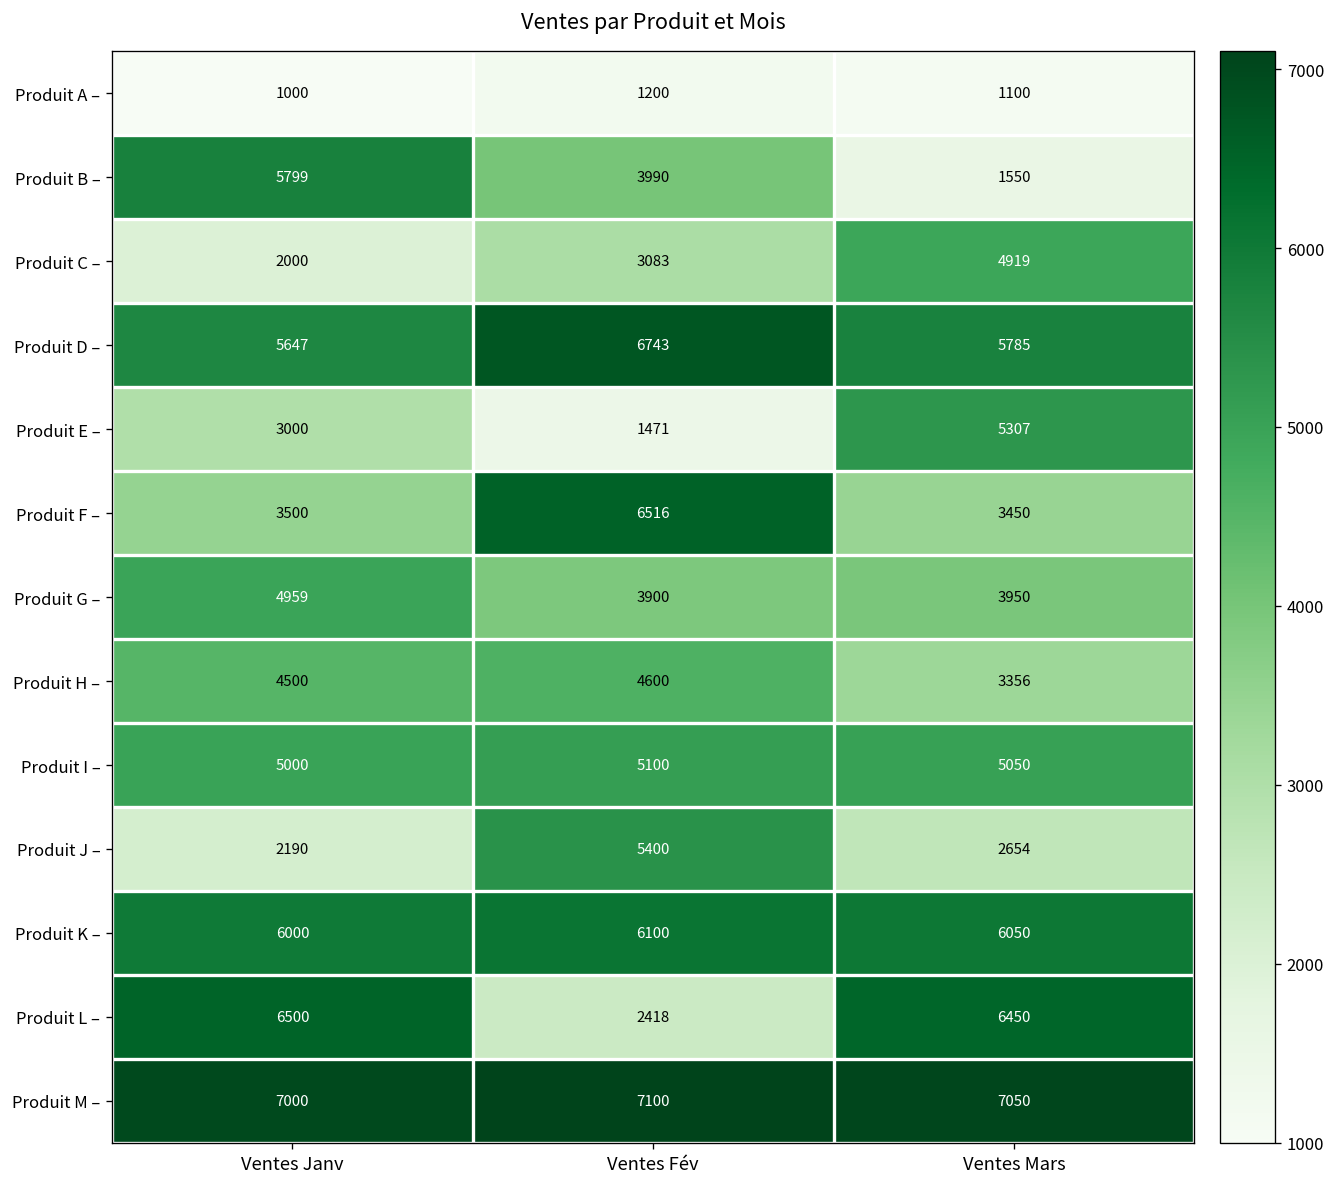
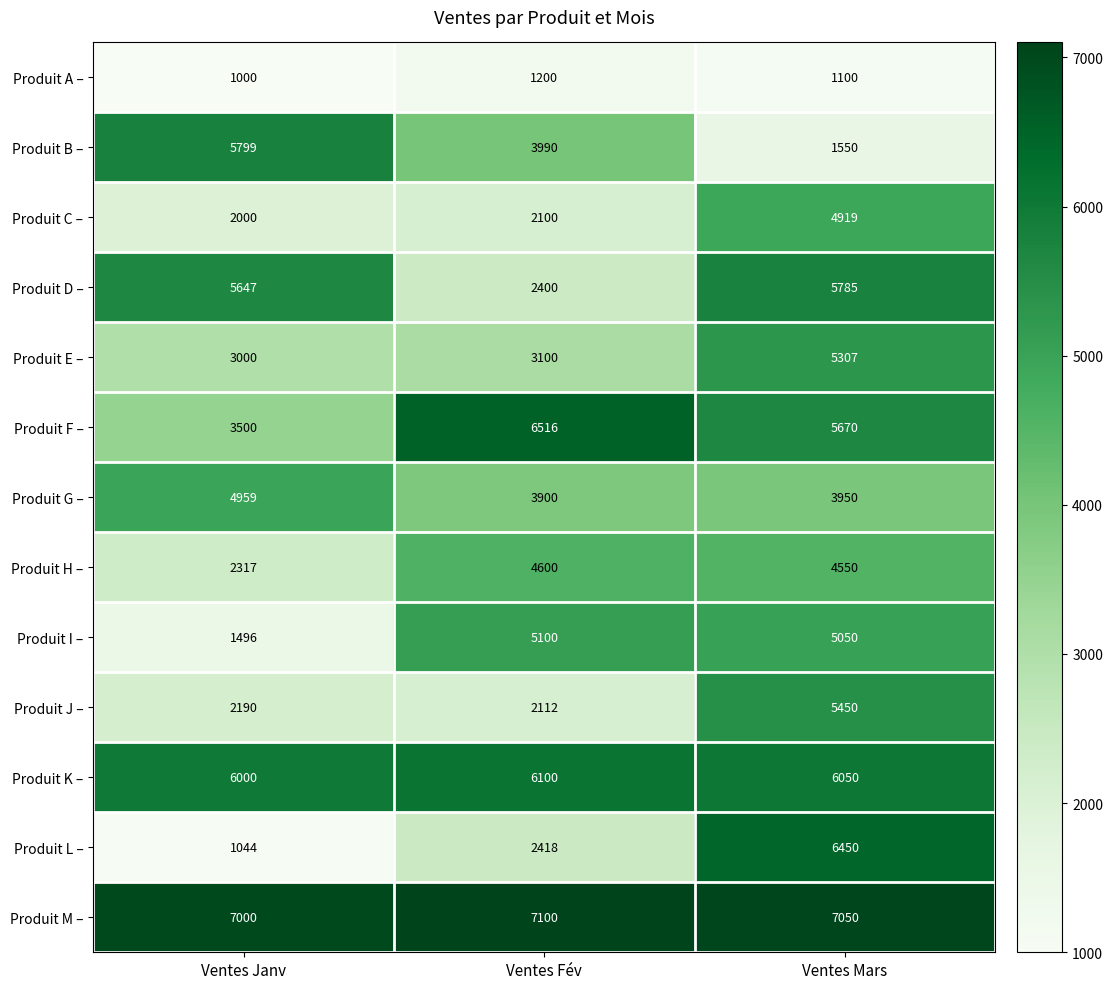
  {
    "Produit A –": {
      "Ventes Janv": 1000,
      "Ventes Fév": 1200,
      "Ventes Mars": 1100
    },
    "Produit B –": {
      "Ventes Janv": 5799,
      "Ventes Fév": 3990,
      "Ventes Mars": 1550
    },
    "Produit C –": {
      "Ventes Janv": 2000,
-     "Ventes Fév": 3083,
+     "Ventes Fév": 2100,
      "Ventes Mars": 4919
    },
    "Produit D –": {
      "Ventes Janv": 5647,
-     "Ventes Fév": 6743,
+     "Ventes Fév": 2400,
      "Ventes Mars": 5785
    },
    "Produit E –": {
      "Ventes Janv": 3000,
-     "Ventes Fév": 1471,
+     "Ventes Fév": 3100,
      "Ventes Mars": 5307
    },
    "Produit F –": {
      "Ventes Janv": 3500,
      "Ventes Fév": 6516,
-     "Ventes Mars": 3450
+     "Ventes Mars": 5670
    },
    "Produit G –": {
      "Ventes Janv": 4959,
      "Ventes Fév": 3900,
      "Ventes Mars": 3950
    },
    "Produit H –": {
-     "Ventes Janv": 4500,
+     "Ventes Janv": 2317,
      "Ventes Fév": 4600,
-     "Ventes Mars": 3356
+     "Ventes Mars": 4550
    },
    "Produit I –": {
-     "Ventes Janv": 5000,
+     "Ventes Janv": 1496,
      "Ventes Fév": 5100,
      "Ventes Mars": 5050
    },
    "Produit J –": {
      "Ventes Janv": 2190,
-     "Ventes Fév": 5400,
-     "Ventes Mars": 2654
+     "Ventes Fév": 2112,
+     "Ventes Mars": 5450
    },
    "Produit K –": {
      "Ventes Janv": 6000,
      "Ventes Fév": 6100,
      "Ventes Mars": 6050
    },
    "Produit L –": {
-     "Ventes Janv": 6500,
+     "Ventes Janv": 1044,
      "Ventes Fév": 2418,
      "Ventes Mars": 6450
    },
    "Produit M –": {
      "Ventes Janv": 7000,
      "Ventes Fév": 7100,
      "Ventes Mars": 7050
    }
  }
